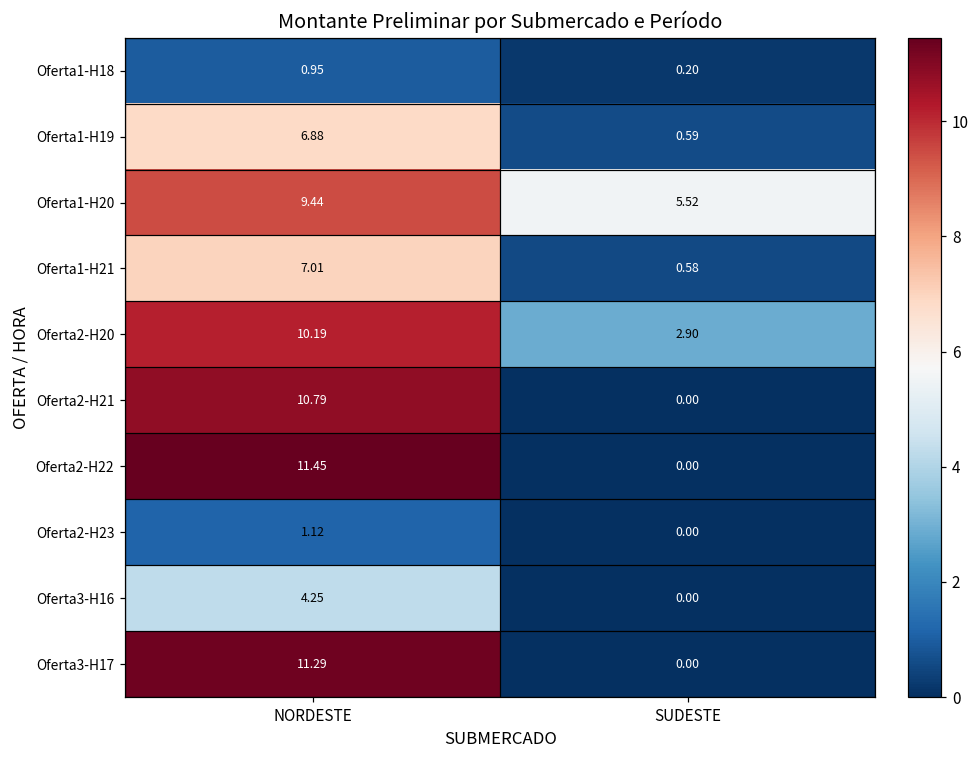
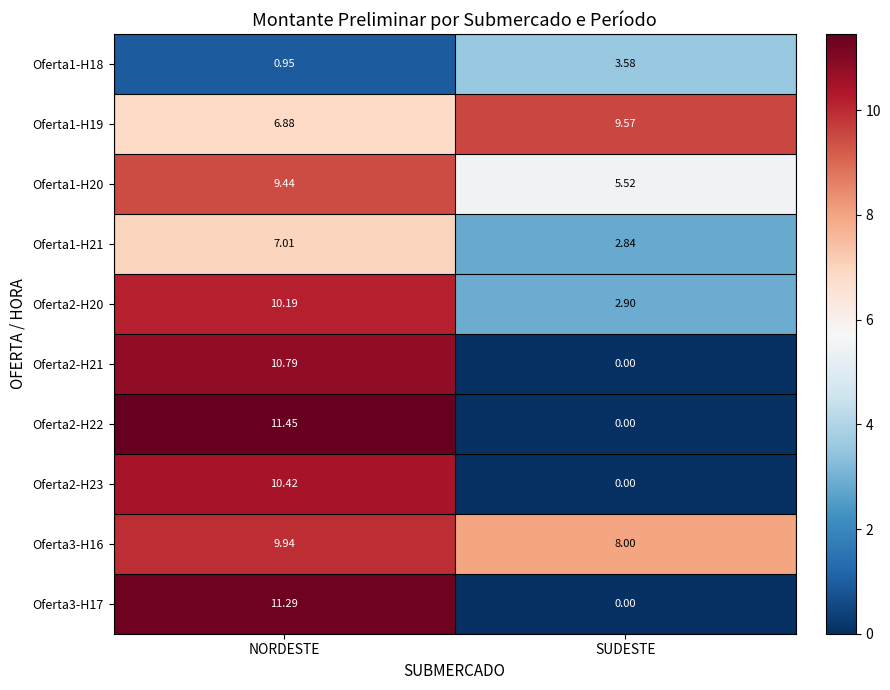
  {
    "Oferta1-H18": {
      "NORDESTE": 0.95,
-     "SUDESTE": 0.20
+     "SUDESTE": 3.58
    },
    "Oferta1-H19": {
      "NORDESTE": 6.88,
-     "SUDESTE": 0.59
+     "SUDESTE": 9.57
    },
    "Oferta1-H20": {
      "NORDESTE": 9.44,
      "SUDESTE": 5.52
    },
    "Oferta1-H21": {
      "NORDESTE": 7.01,
-     "SUDESTE": 0.58
+     "SUDESTE": 2.84
    },
    "Oferta2-H20": {
      "NORDESTE": 10.19,
      "SUDESTE": 2.90
    },
    "Oferta2-H21": {
      "NORDESTE": 10.79,
      "SUDESTE": 0.00
    },
    "Oferta2-H22": {
      "NORDESTE": 11.45,
      "SUDESTE": 0.00
    },
    "Oferta2-H23": {
-     "NORDESTE": 1.12,
+     "NORDESTE": 10.42,
      "SUDESTE": 0.00
    },
    "Oferta3-H16": {
-     "NORDESTE": 4.25,
-     "SUDESTE": 0.00
+     "NORDESTE": 9.94,
+     "SUDESTE": 8.00
    },
    "Oferta3-H17": {
      "NORDESTE": 11.29,
      "SUDESTE": 0.00
    }
  }
